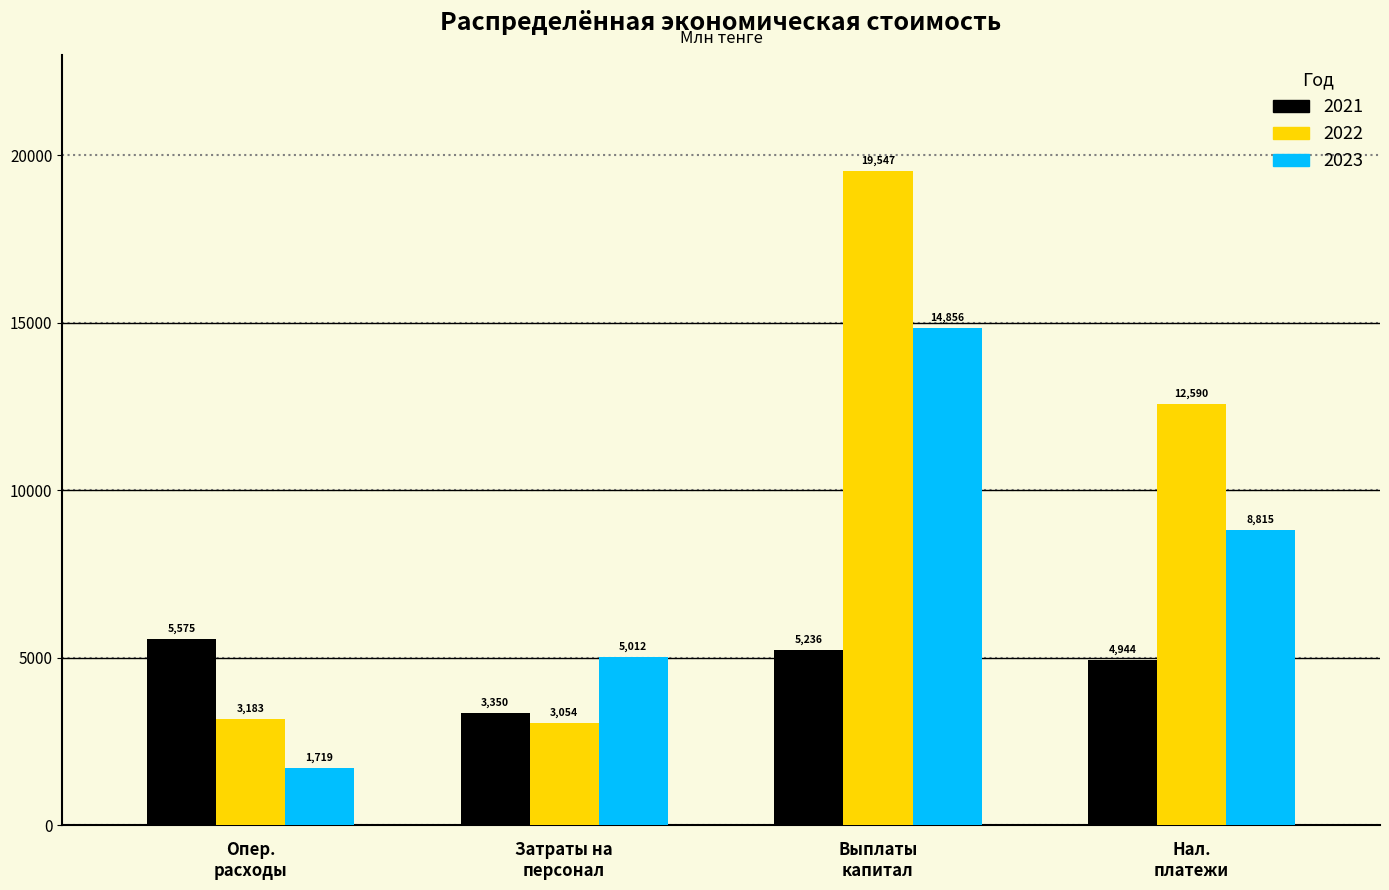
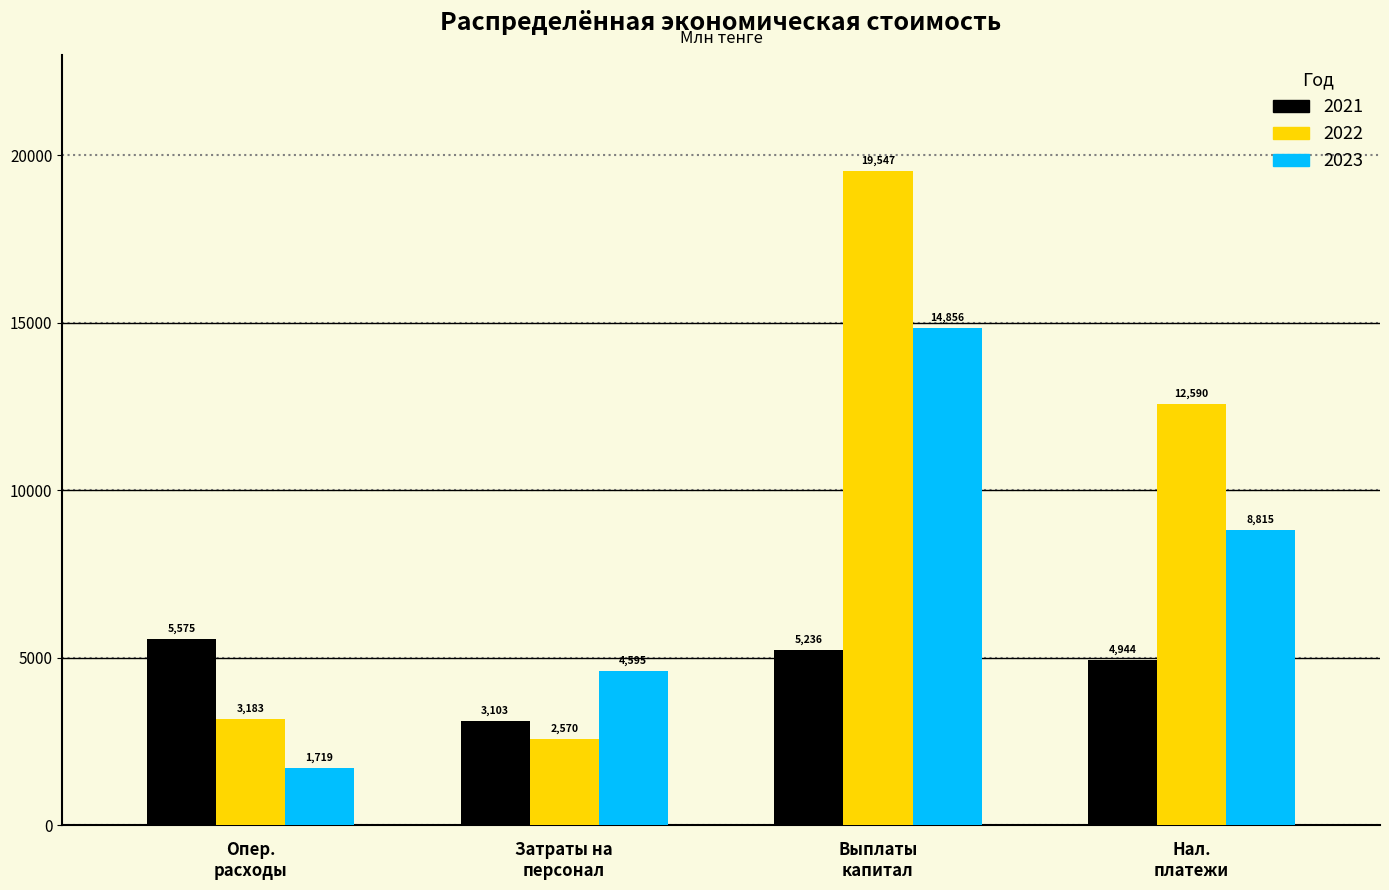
  {
    "2021": {
      "Опер. расходы": "5,575",
-     "Затраты на персонал": "3,350",
+     "Затраты на персонал": "3,103",
      "Выплаты капитал": "5,236",
      "Нал. платежи": "4,944"
    },
    "2022": {
      "Опер. расходы": "3,183",
-     "Затраты на персонал": "3,054",
+     "Затраты на персонал": "2,570",
      "Выплаты капитал": "19,547",
      "Нал. платежи": "12,590"
    },
    "2023": {
      "Опер. расходы": "1,719",
-     "Затраты на персонал": "5,012",
+     "Затраты на персонал": "4,595",
      "Выплаты капитал": "14,856",
      "Нал. платежи": "8,815"
    }
  }
